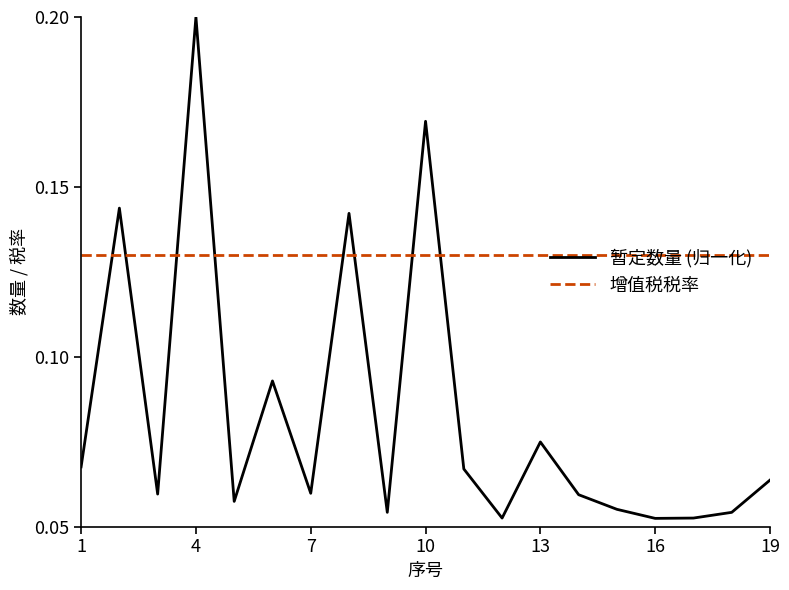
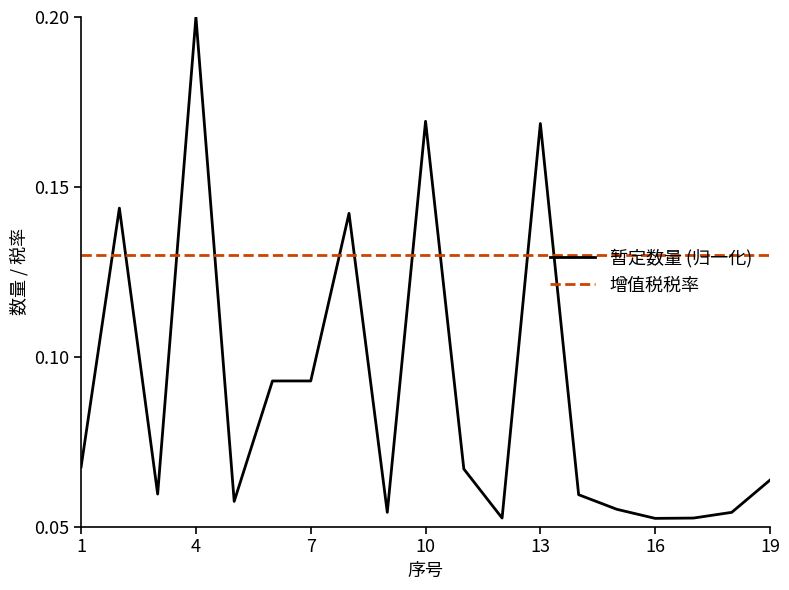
  {
    "暂定数量 (归一化)": {
      "1": 0.068,
      "4": 0.200,
-     "7": 0.060,
+     "7": 0.093,
      "10": 0.169,
-     "13": 0.075,
+     "13": 0.169,
      "16": 0.052,
      "19": 0.064
    },
    "增值税税率": {
      "1": 0.130,
      "4": 0.130,
      "7": 0.130,
      "10": 0.130,
      "13": 0.130,
      "16": 0.130,
      "19": 0.130
    }
  }
